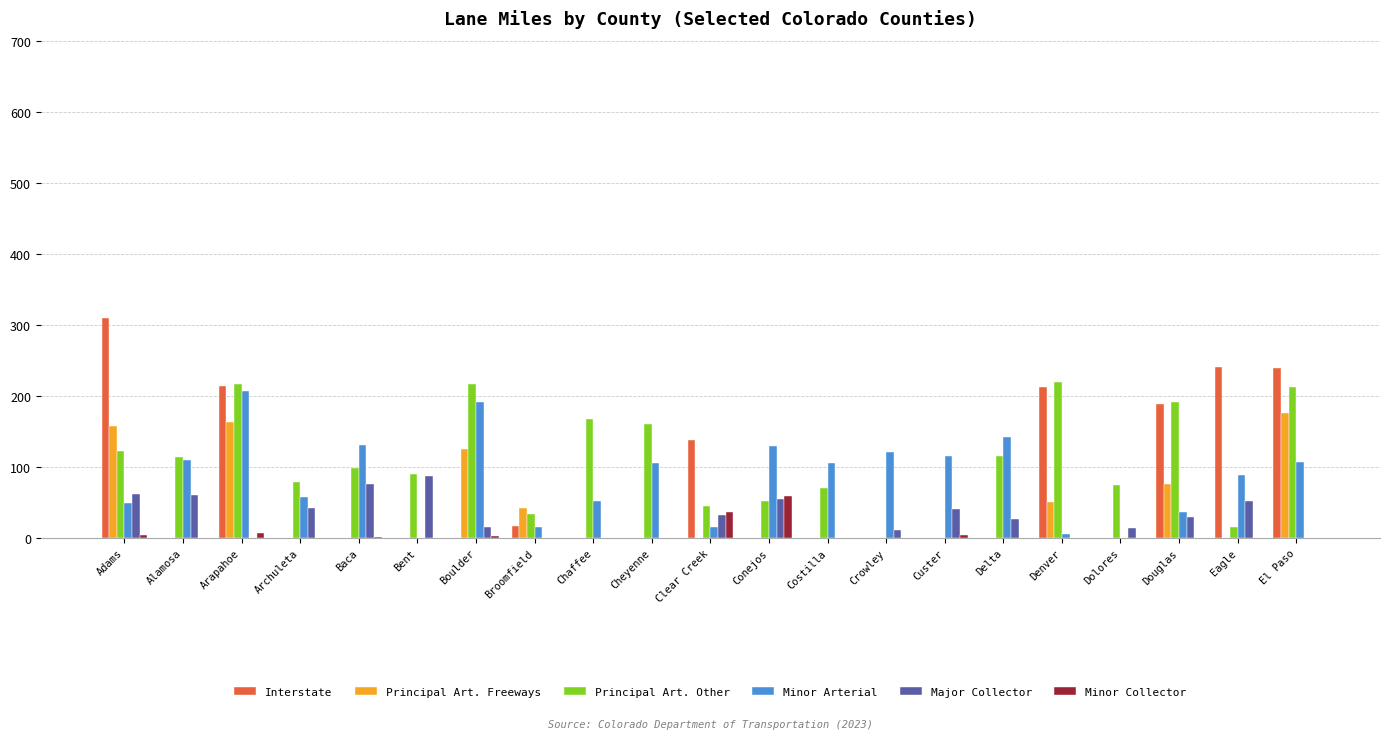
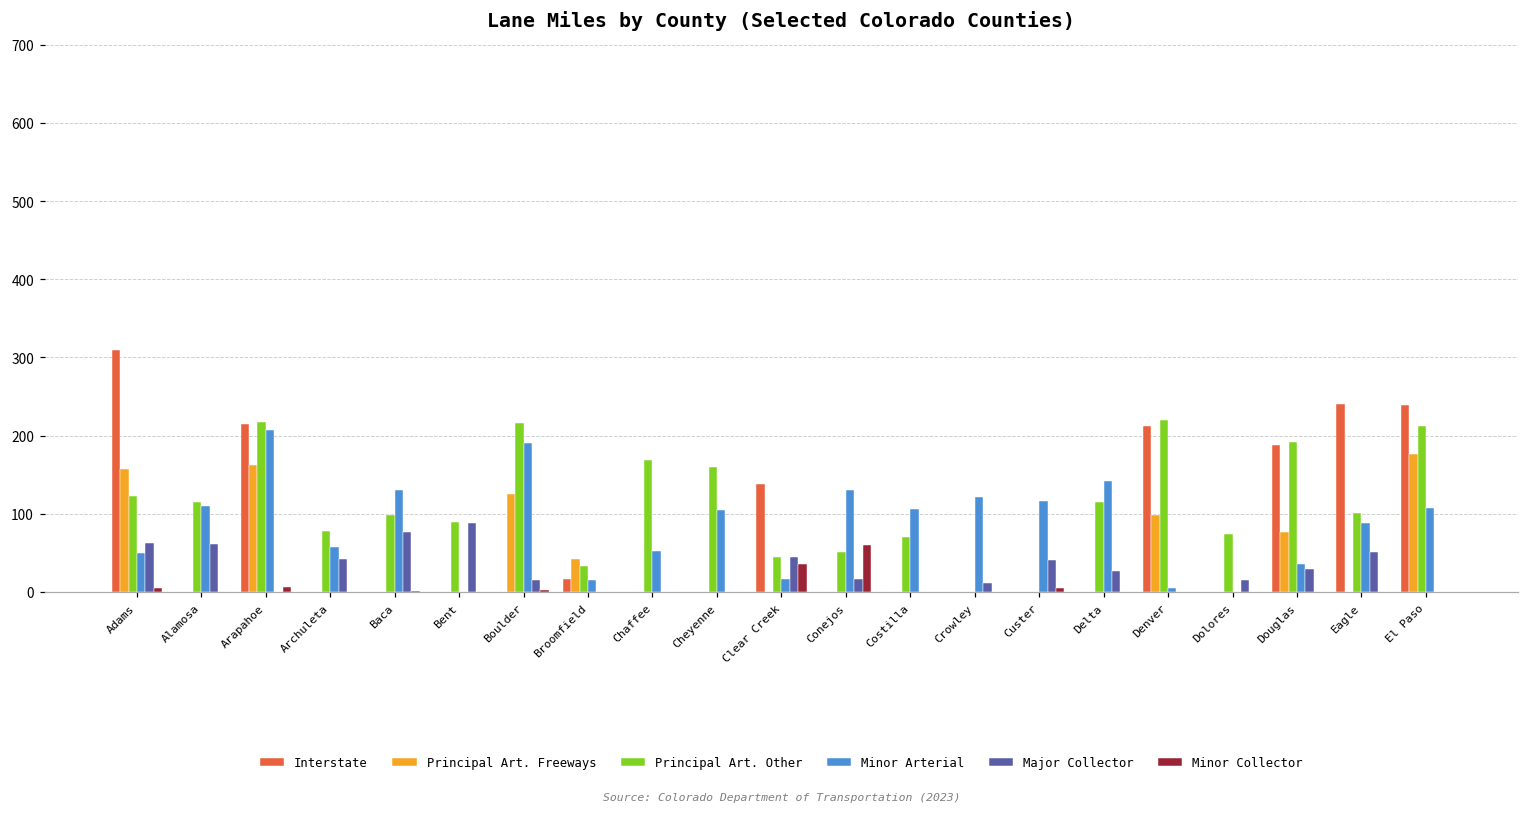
  {
    "Interstate": {
      "Adams": 310,
      "Alamosa": 0,
      "Arapahoe": 210,
      "Archuleta": 0,
      "Baca": 0,
      "Bent": 0,
      "Boulder": 0,
      "Broomfield": 20,
      "Chaffee": 0,
      "Cheyenne": 0,
      "Clear Creek": 140,
      "Conejos": 0,
      "Costilla": 0,
      "Crowley": 0,
      "Custer": 0,
      "Delta": 0,
      "Denver": 210,
      "Dolores": 0,
      "Douglas": 190,
      "Eagle": 240,
      "El Paso": 240
    },
    "Principal Art. Freeways": {
      "Adams": 160,
      "Alamosa": 0,
      "Arapahoe": 160,
      "Archuleta": 0,
      "Baca": 0,
      "Bent": 0,
      "Boulder": 130,
      "Broomfield": 40,
      "Chaffee": 0,
      "Cheyenne": 0,
      "Clear Creek": 0,
      "Conejos": 0,
      "Costilla": 0,
      "Crowley": 0,
      "Custer": 0,
      "Delta": 0,
-     "Denver": 50,
+     "Denver": 100,
      "Dolores": 0,
      "Douglas": 80,
      "Eagle": 0,
      "El Paso": 180
    },
    "Principal Art. Other": {
      "Adams": 120,
      "Alamosa": 110,
      "Arapahoe": 220,
      "Archuleta": 80,
      "Baca": 100,
      "Bent": 90,
      "Boulder": 220,
      "Broomfield": 30,
      "Chaffee": 170,
      "Cheyenne": 160,
      "Clear Creek": 40,
      "Conejos": 50,
      "Costilla": 70,
      "Crowley": 0,
      "Custer": 0,
      "Delta": 120,
      "Denver": 220,
      "Dolores": 70,
      "Douglas": 190,
-     "Eagle": 20,
+     "Eagle": 100,
      "El Paso": 210
    },
    "Minor Arterial": {
      "Adams": 50,
      "Alamosa": 110,
      "Arapahoe": 210,
      "Archuleta": 60,
      "Baca": 130,
      "Bent": 0,
      "Boulder": 190,
      "Broomfield": 20,
      "Chaffee": 50,
      "Cheyenne": 110,
      "Clear Creek": 20,
      "Conejos": 130,
      "Costilla": 110,
      "Crowley": 120,
      "Custer": 120,
      "Delta": 140,
      "Denver": 10,
      "Dolores": 0,
      "Douglas": 40,
      "Eagle": 90,
      "El Paso": 110
    },
    "Major Collector": {
      "Adams": 60,
      "Alamosa": 60,
      "Archuleta": 40,
      "Baca": 80,
      "Bent": 90,
      "Boulder": 20,
      "Broomfield": 0,
      "Chaffee": 0,
      "Cheyenne": 0,
-     "Clear Creek": 30,
-     "Conejos": 60,
+     "Clear Creek": 40,
+     "Conejos": 20,
      "Costilla": 0,
      "Crowley": 10,
      "Custer": 40,
      "Delta": 30,
      "Denver": 0,
      "Dolores": 10,
      "Douglas": 30,
      "Eagle": 50,
      "El Paso": 0
    },
    "Minor Collector": {
      "Adams": 0,
      "Alamosa": 0,
      "Arapahoe": 10,
      "Archuleta": 0,
      "Bent": 0,
      "Broomfield": 0,
      "Chaffee": 0,
      "Cheyenne": 0,
      "Clear Creek": 40,
      "Conejos": 60,
      "Costilla": 0,
      "Crowley": 0,
      "Custer": 0,
      "Delta": 0,
      "Denver": 0,
      "Dolores": 0,
      "Douglas": 0,
      "Eagle": 0,
      "El Paso": 0
    }
  }
